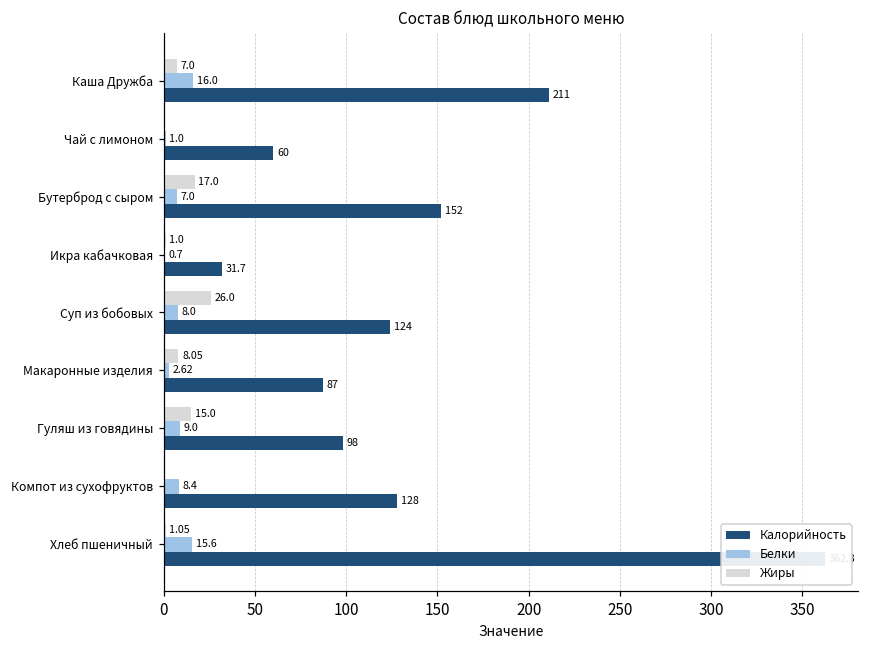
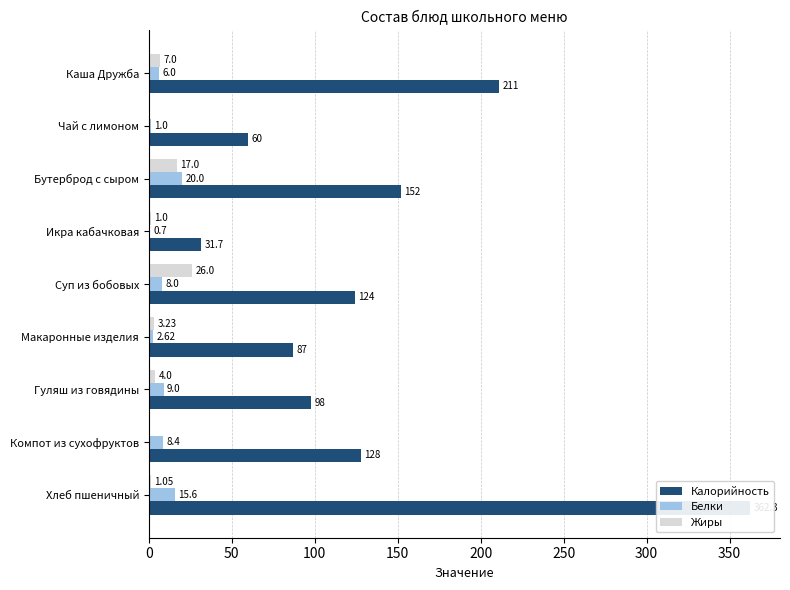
  {
    "Калорийность": {
      "Каша Дружба": 211,
      "Чай с лимоном": 60,
      "Бутерброд с сыром": 152,
      "Икра кабачковая": 31.7,
      "Суп из бобовых": 124,
      "Макаронные изделия": 87,
      "Гуляш из говядины": 98,
      "Компот из сухофруктов": 128
    },
    "Белки": {
-     "Каша Дружба": 16.0,
+     "Каша Дружба": 6.0,
      "Чай с лимоном": 1.0,
-     "Бутерброд с сыром": 7.0,
+     "Бутерброд с сыром": 20.0,
      "Икра кабачковая": 0.7,
      "Суп из бобовых": 8.0,
      "Макаронные изделия": 2.62,
      "Гуляш из говядины": 9.0,
      "Компот из сухофруктов": 8.4,
      "Хлеб пшеничный": 15.6
    },
    "Жиры": {
      "Каша Дружба": 7.0,
      "Бутерброд с сыром": 17.0,
      "Икра кабачковая": 1.0,
      "Суп из бобовых": 26.0,
-     "Макаронные изделия": 8.05,
-     "Гуляш из говядины": 15.0,
+     "Макаронные изделия": 3.23,
+     "Гуляш из говядины": 4.0,
      "Хлеб пшеничный": 1.05
    }
  }
